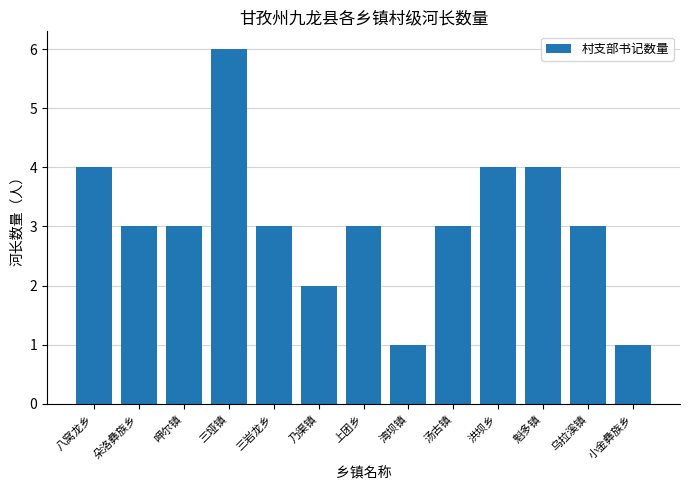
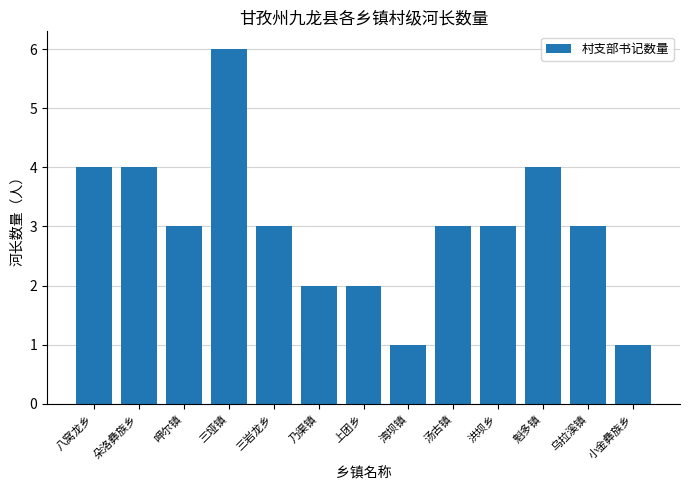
  {
    "八窝龙乡": 4,
-   "朵洛彝族乡": 3,
+   "朵洛彝族乡": 4,
    "呷尔镇": 3,
    "三垭镇": 6,
    "三岩龙乡": 3,
    "乃渠镇": 2,
-   "上团乡": 3,
+   "上团乡": 2,
    "湾坝镇": 1,
    "汤古镇": 3,
-   "洪坝乡": 4,
+   "洪坝乡": 3,
    "魁多镇": 4,
    "乌拉溪镇": 3,
    "小金彝族乡": 1
  }
